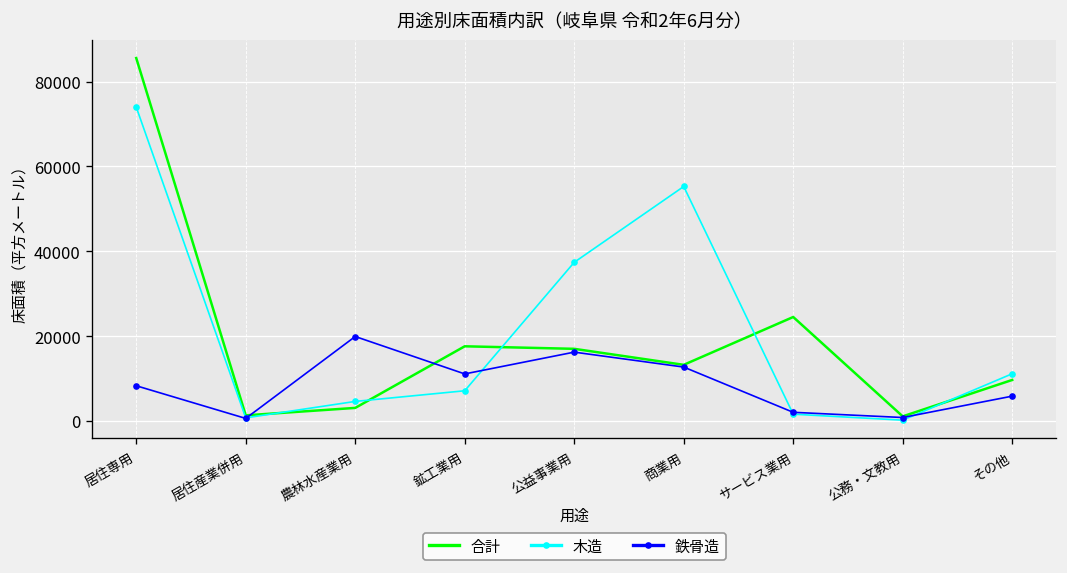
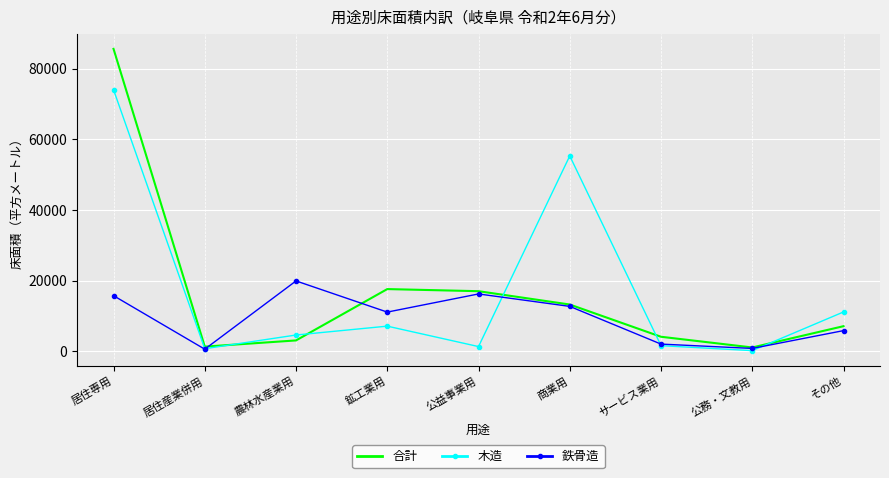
  {
    "合計": {
      "居住専用": 86000,
      "農林水産業用": 3000,
      "鉱工業用": 18000,
      "公益事業用": 17000,
-     "サービス業用": 25000,
-     "その他": 10000
+     "サービス業用": 4000,
+     "その他": 7000
    },
    "木造": {
      "居住専用": 74000,
      "農林水産業用": 5000,
      "鉱工業用": 7000,
-     "公益事業用": 37000,
+     "公益事業用": 1000,
      "商業用": 55000,
      "その他": 11000
    },
    "鉄骨造": {
-     "居住専用": 8000,
+     "居住専用": 16000,
      "農林水産業用": 20000,
      "鉱工業用": 11000,
      "公益事業用": 16000,
      "その他": 6000
    }
  }
